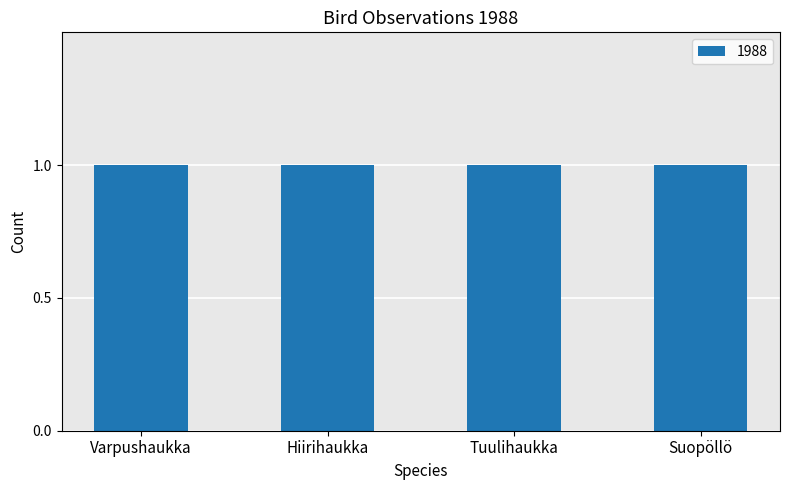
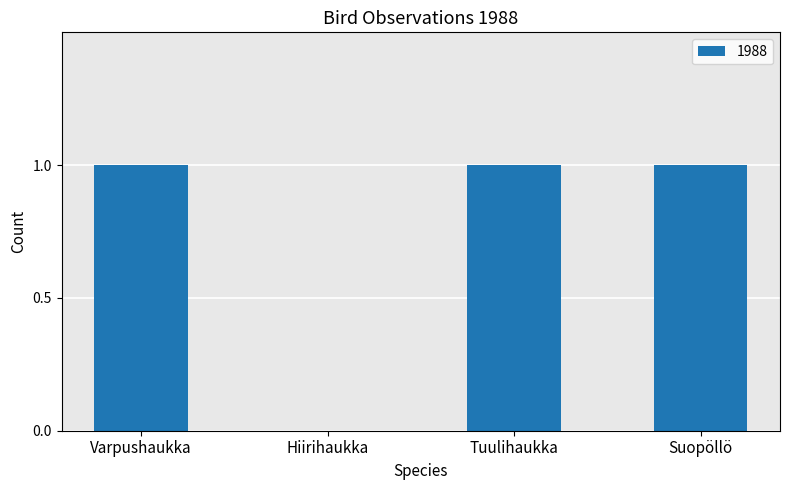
  {
    "Varpushaukka": 1,
-   "Hiirihaukka": 1,
+   "Hiirihaukka": 0,
    "Tuulihaukka": 1,
    "Suopöllö": 1
  }
